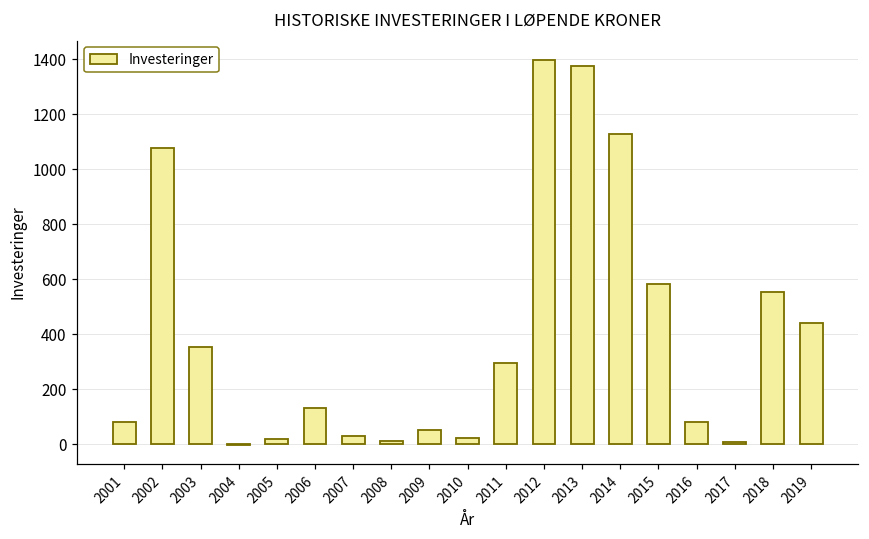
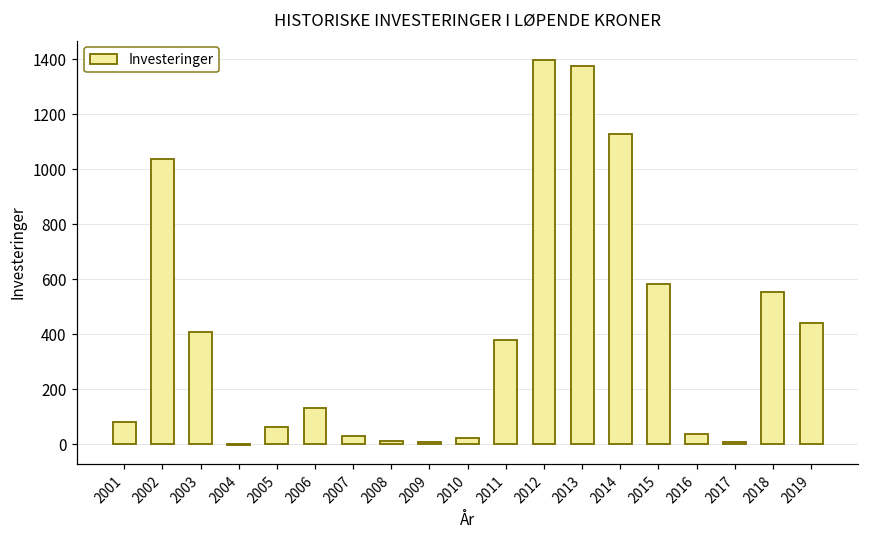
  {
    "2001": 80,
-   "2002": 1080,
-   "2003": 360,
-   "2005": 20,
+   "2002": 1040,
+   "2003": 410,
+   "2005": 60,
    "2006": 130,
    "2007": 30,
    "2008": 10,
-   "2009": 50,
+   "2009": 10,
    "2010": 20,
-   "2011": 300,
+   "2011": 380,
    "2012": 1400,
    "2013": 1380,
    "2014": 1130,
    "2015": 580,
-   "2016": 80,
+   "2016": 40,
    "2017": 10,
    "2018": 550,
    "2019": 440
  }
